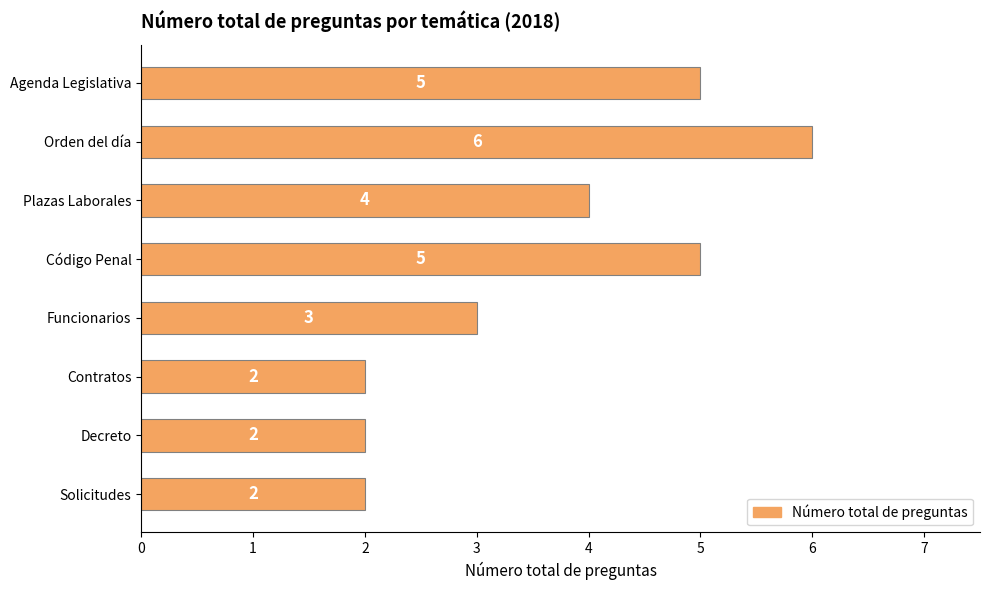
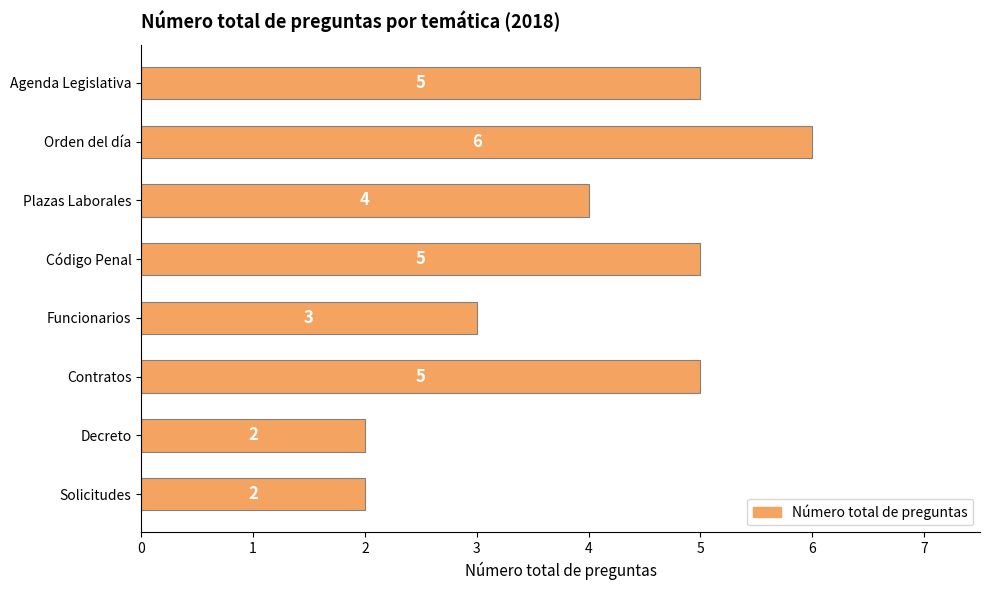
  {
    "Agenda Legislativa": 5,
    "Orden del día": 6,
    "Plazas Laborales": 4,
    "Código Penal": 5,
    "Funcionarios": 3,
-   "Contratos": 2,
+   "Contratos": 5,
    "Decreto": 2,
    "Solicitudes": 2
  }
